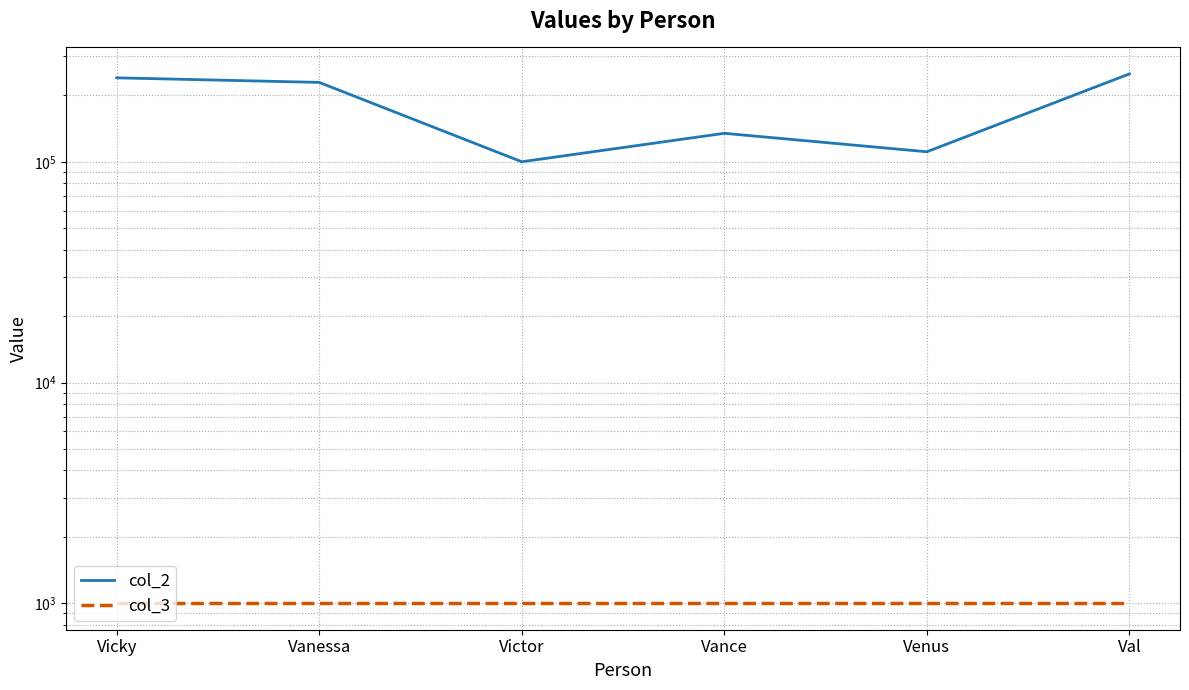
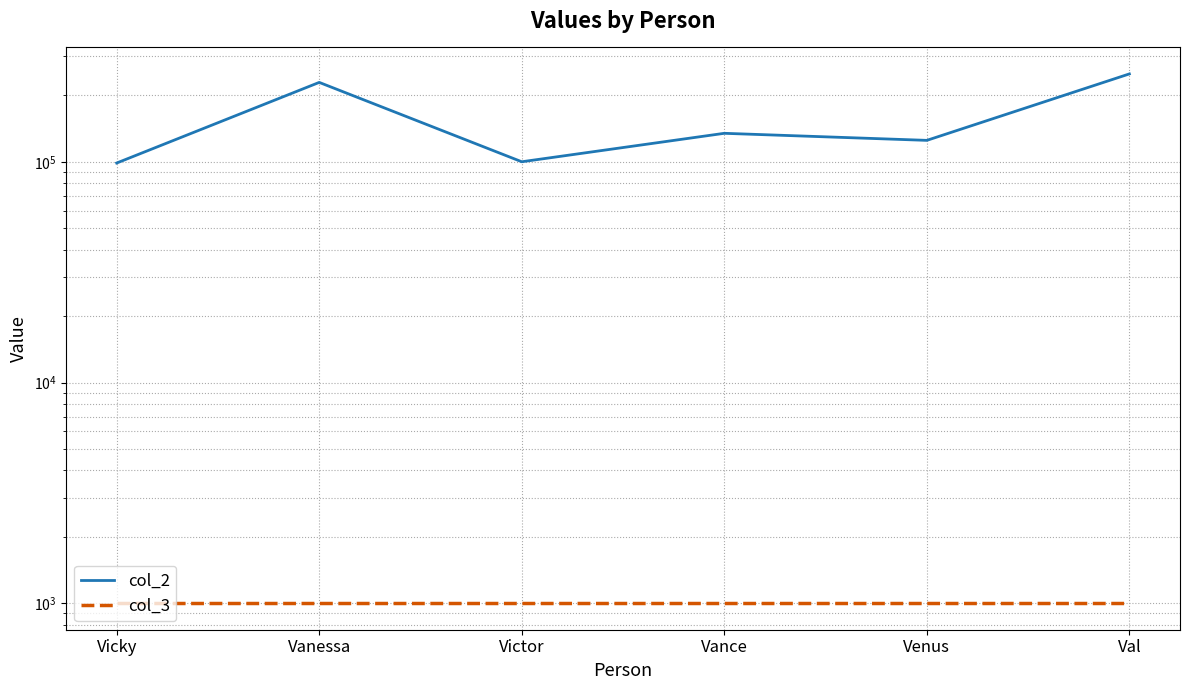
  {
    "col_2": {
-     "Vicky": 240000,
+     "Vicky": 100000,
      "Vanessa": 230000,
      "Victor": 100000,
      "Vance": 130000,
-     "Venus": 110000,
+     "Venus": 130000,
      "Val": 250000
    },
    "col_3": {
      "Vanessa": 1000,
      "Victor": 1000,
      "Vance": 1000,
      "Venus": 1000,
      "Val": 1000
    }
  }
